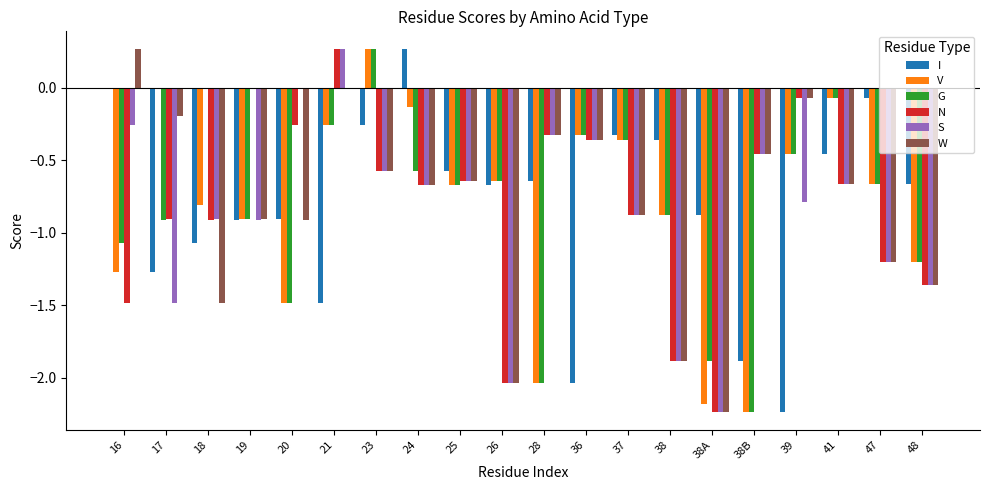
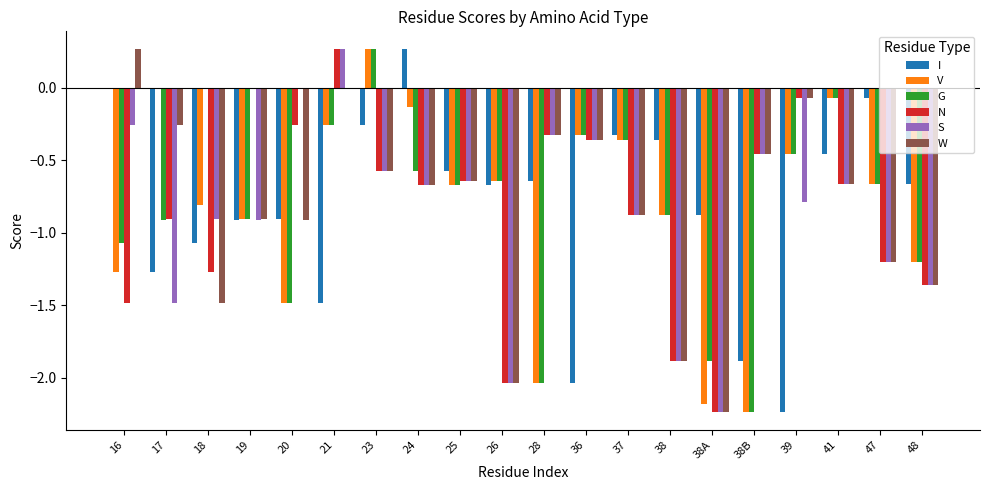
  {
    "I": {
      "16": 0.00,
      "17": -1.27,
      "18": -1.07,
      "19": -0.91,
      "20": -0.91,
      "21": -1.48,
      "23": -0.26,
      "24": 0.27,
      "25": -0.57,
      "26": -0.67,
      "28": -0.64,
      "36": -2.03,
      "37": -0.32,
      "38": -0.36,
      "38A": -0.88,
      "38B": -1.89,
      "39": -2.23,
      "41": -0.45,
      "47": -0.07,
      "48": -0.66
    },
    "V": {
      "16": -1.27,
      "17": 0.00,
      "18": -0.81,
      "19": -0.91,
      "20": -1.48,
      "21": -0.26,
      "23": 0.27,
      "24": -0.13,
      "25": -0.67,
      "26": -0.64,
      "28": -2.03,
      "36": -0.32,
      "37": -0.36,
      "38": -0.88,
      "38A": -2.18,
      "38B": -2.23,
      "39": -0.45,
      "41": -0.07,
      "47": -0.66,
      "48": -1.20
    },
    "G": {
      "16": -1.07,
      "17": -0.91,
      "18": 0.00,
      "19": -0.91,
      "20": -1.48,
      "21": -0.26,
      "23": 0.27,
      "24": -0.57,
      "25": -0.67,
      "26": -0.64,
      "28": -2.03,
      "36": -0.32,
      "37": -0.36,
      "38": -0.88,
      "38A": -1.89,
      "38B": -2.23,
      "39": -0.45,
      "41": -0.07,
      "47": -0.66,
      "48": -1.20
    },
    "N": {
      "16": -1.48,
      "17": -0.91,
-     "18": -0.91,
+     "18": -1.27,
      "19": 0.00,
      "20": -0.26,
      "21": 0.27,
      "23": -0.57,
      "24": -0.67,
      "25": -0.64,
      "26": -2.03,
      "28": -0.32,
      "36": -0.36,
      "37": -0.88,
      "38": -1.89,
      "38A": -2.23,
      "38B": -0.45,
      "39": -0.07,
      "41": -0.66,
      "47": -1.20,
      "48": -1.36
    },
    "S": {
      "16": -0.26,
      "17": -1.48,
      "18": -0.91,
      "19": -0.91,
      "20": 0.00,
      "21": 0.27,
      "23": -0.57,
      "24": -0.67,
      "25": -0.64,
      "26": -2.03,
      "28": -0.32,
      "36": -0.36,
      "37": -0.88,
      "38": -1.89,
      "38A": -2.23,
      "38B": -0.45,
      "39": -0.79,
      "41": -0.66,
      "47": -1.20,
      "48": -1.36
    },
    "W": {
      "16": 0.27,
-     "17": -0.19,
+     "17": -0.26,
      "18": -1.48,
      "19": -0.91,
      "20": -0.91,
      "21": 0.00,
      "23": -0.57,
      "24": -0.67,
      "25": -0.64,
      "26": -2.03,
      "28": -0.32,
      "36": -0.36,
      "37": -0.88,
      "38": -1.89,
      "38A": -2.23,
      "38B": -0.45,
      "39": -0.07,
      "41": -0.66,
      "47": -1.20,
      "48": -1.36
    }
  }
